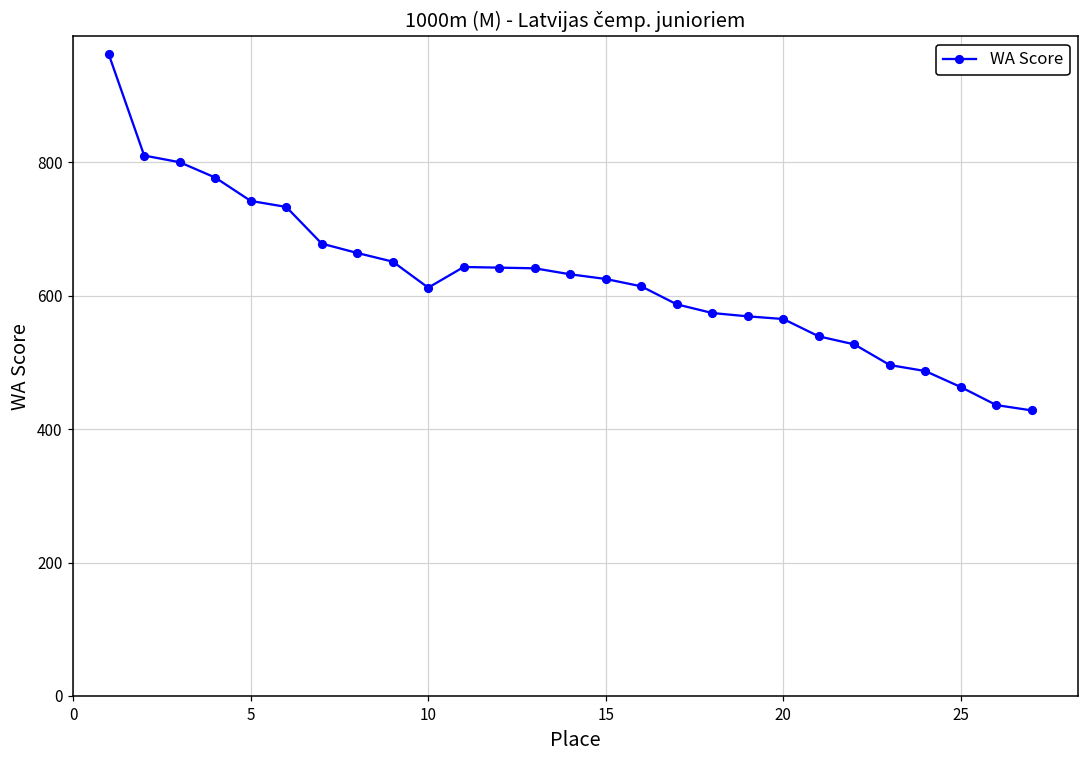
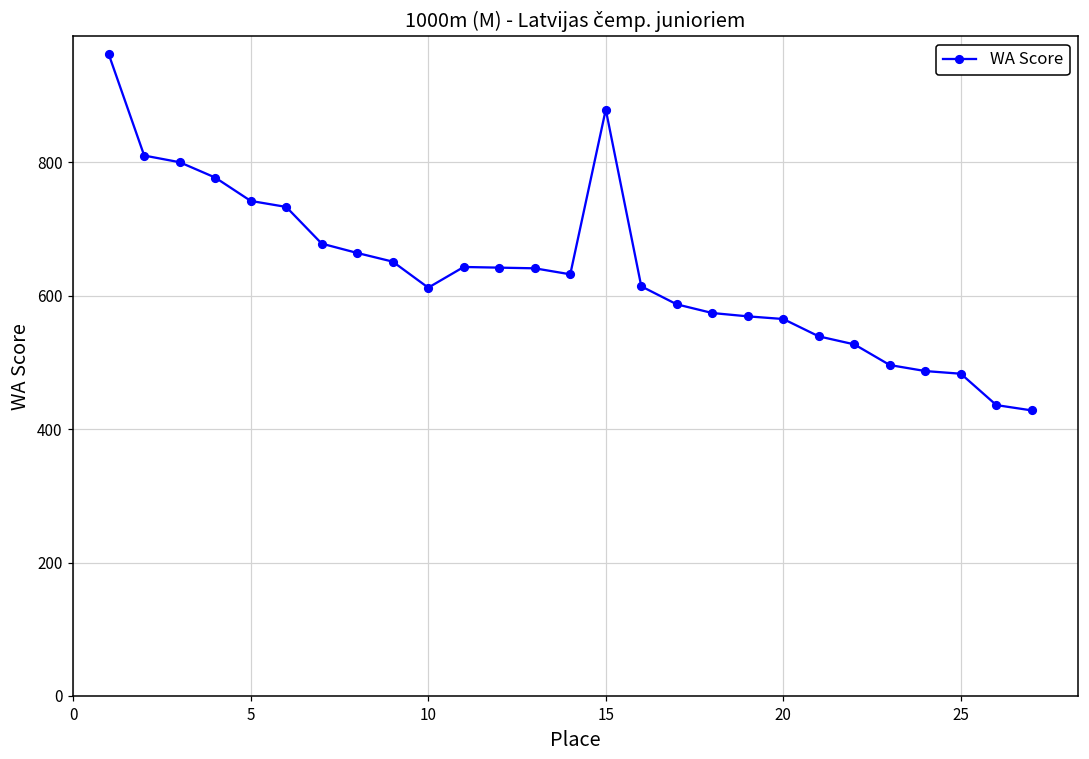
  {
    "5": 740,
    "10": 610,
-   "15": 630,
+   "15": 880,
    "20": 570,
-   "25": 460
+   "25": 480
  }
